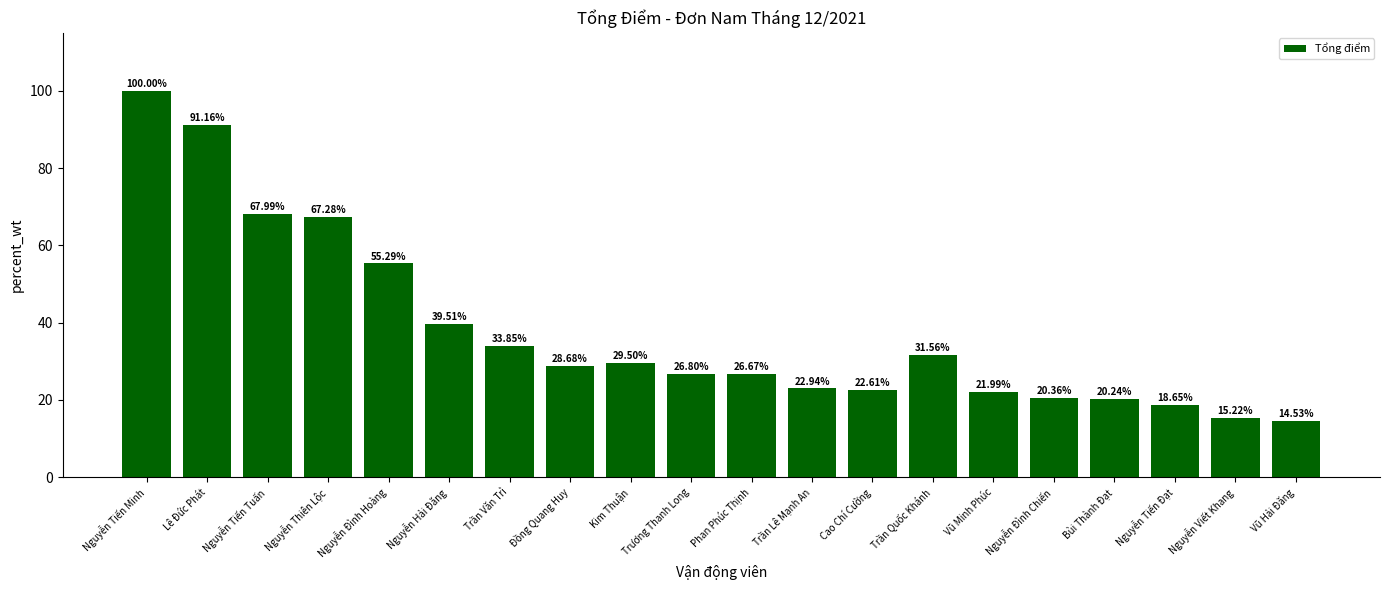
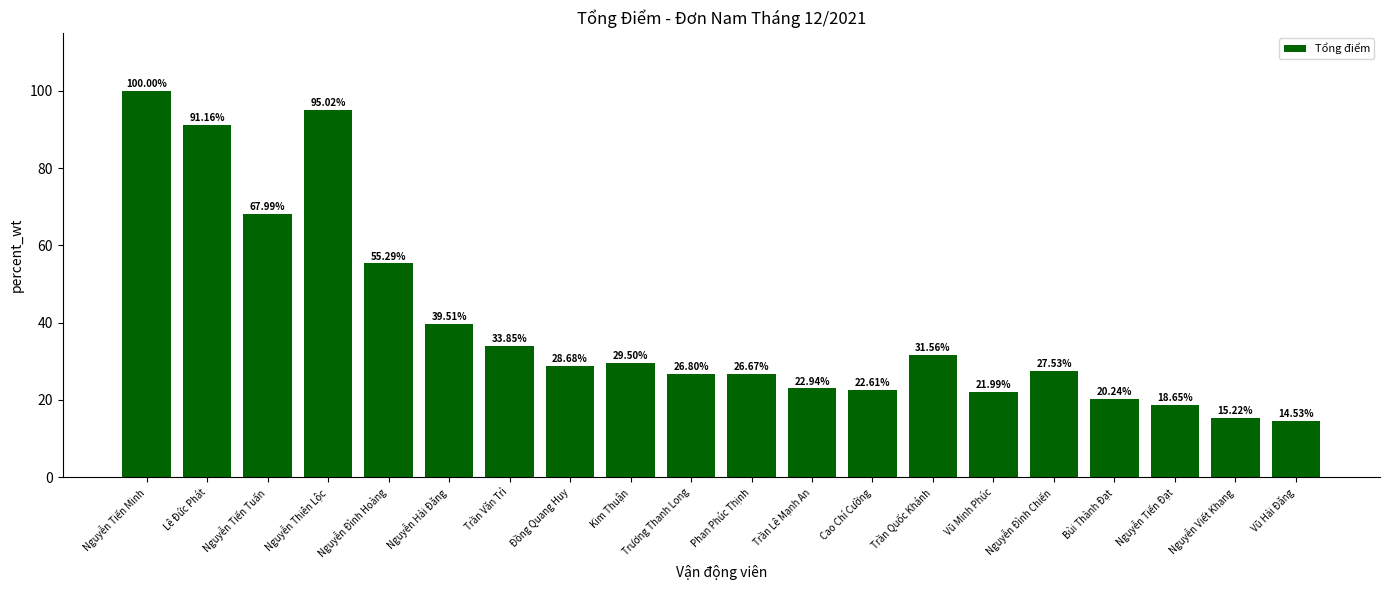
  {
    "Nguyễn Tiến Minh": "100.00%",
    "Lê Đức Phát": "91.16%",
    "Nguyễn Tiến Tuấn": "67.99%",
-   "Nguyễn Thiên Lộc": "67.28%",
+   "Nguyễn Thiên Lộc": "95.02%",
    "Nguyễn Đình Hoàng": "55.29%",
    "Nguyễn Hải Đăng": "39.51%",
    "Trần Văn Trì": "33.85%",
    "Đồng Quang Huy": "28.68%",
    "Kim Thuận": "29.50%",
    "Trương Thanh Long": "26.80%",
    "Phan Phúc Thịnh": "26.67%",
    "Trần Lê Mạnh An": "22.94%",
    "Cao Chí Cường": "22.61%",
    "Trần Quốc Khánh": "31.56%",
    "Vũ Minh Phúc": "21.99%",
-   "Nguyễn Đình Chiến": "20.36%",
+   "Nguyễn Đình Chiến": "27.53%",
    "Bùi Thành Đạt": "20.24%",
    "Nguyễn Tiến Đạt": "18.65%",
    "Nguyễn Viết Khang": "15.22%",
    "Vũ Hải Đăng": "14.53%"
  }
